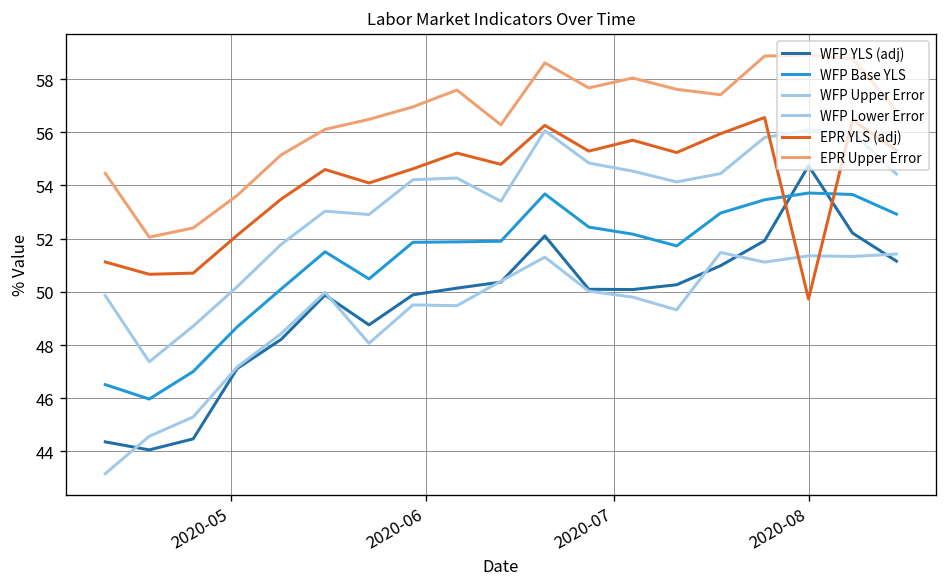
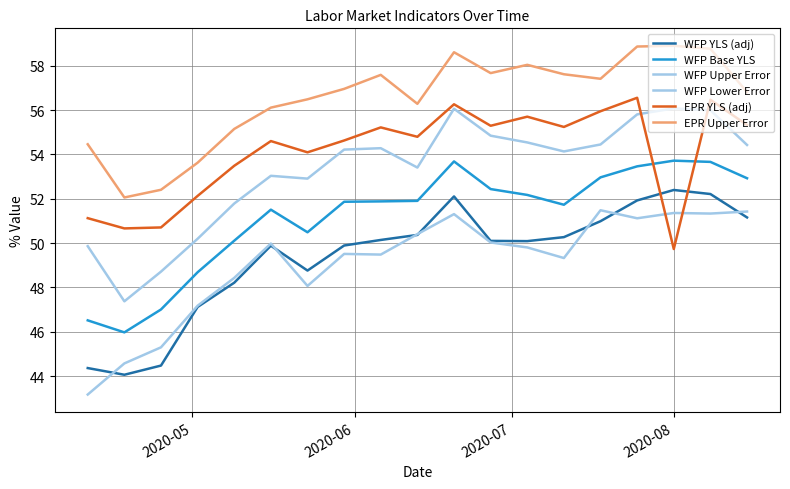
  {
    "WFP YLS (adj)": {
-     "2020-08": 54.7
+     "2020-08": 52.4
    },
    "WFP Base YLS": {
      "2020-08": 53.7
    },
    "EPR YLS (adj)": {
      "2020-08": 49.7
    }
  }
